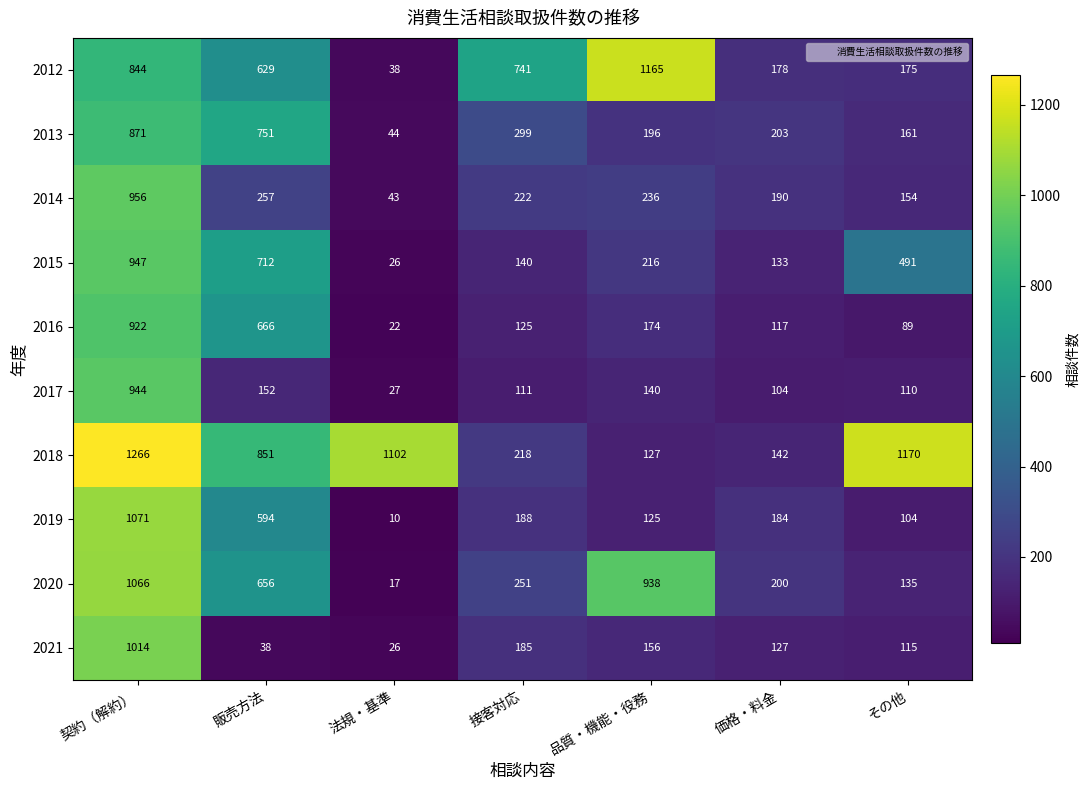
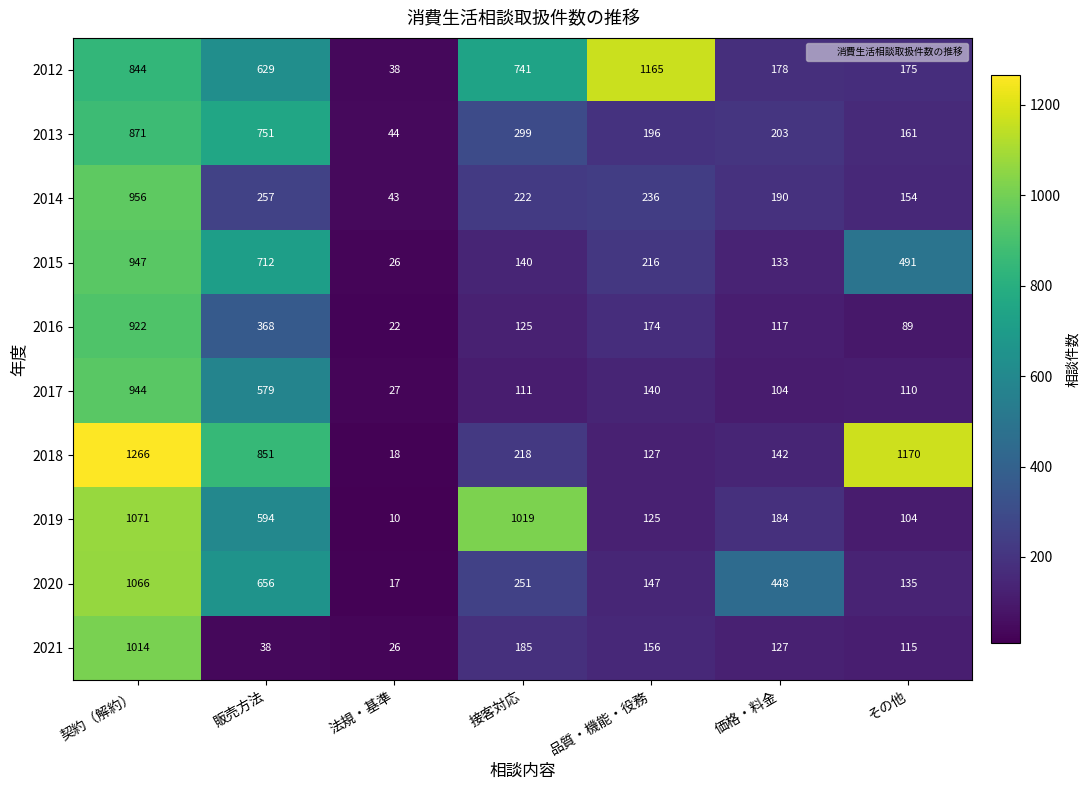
  {
    "2012": {
      "契約（解約）": 844,
      "販売方法": 629,
      "法規・基準": 38,
      "接客対応": 741,
      "品質・機能・役務": 1165,
      "価格・料金": 178,
      "その他": 175
    },
    "2013": {
      "契約（解約）": 871,
      "販売方法": 751,
      "法規・基準": 44,
      "接客対応": 299,
      "品質・機能・役務": 196,
      "価格・料金": 203,
      "その他": 161
    },
    "2014": {
      "契約（解約）": 956,
      "販売方法": 257,
      "法規・基準": 43,
      "接客対応": 222,
      "品質・機能・役務": 236,
      "価格・料金": 190,
      "その他": 154
    },
    "2015": {
      "契約（解約）": 947,
      "販売方法": 712,
      "法規・基準": 26,
      "接客対応": 140,
      "品質・機能・役務": 216,
      "価格・料金": 133,
      "その他": 491
    },
    "2016": {
      "契約（解約）": 922,
-     "販売方法": 666,
+     "販売方法": 368,
      "法規・基準": 22,
      "接客対応": 125,
      "品質・機能・役務": 174,
      "価格・料金": 117,
      "その他": 89
    },
    "2017": {
      "契約（解約）": 944,
-     "販売方法": 152,
+     "販売方法": 579,
      "法規・基準": 27,
      "接客対応": 111,
      "品質・機能・役務": 140,
      "価格・料金": 104,
      "その他": 110
    },
    "2018": {
      "契約（解約）": 1266,
      "販売方法": 851,
-     "法規・基準": 1102,
+     "法規・基準": 18,
      "接客対応": 218,
      "品質・機能・役務": 127,
      "価格・料金": 142,
      "その他": 1170
    },
    "2019": {
      "契約（解約）": 1071,
      "販売方法": 594,
      "法規・基準": 10,
-     "接客対応": 188,
+     "接客対応": 1019,
      "品質・機能・役務": 125,
      "価格・料金": 184,
      "その他": 104
    },
    "2020": {
      "契約（解約）": 1066,
      "販売方法": 656,
      "法規・基準": 17,
      "接客対応": 251,
-     "品質・機能・役務": 938,
-     "価格・料金": 200,
+     "品質・機能・役務": 147,
+     "価格・料金": 448,
      "その他": 135
    },
    "2021": {
      "契約（解約）": 1014,
      "販売方法": 38,
      "法規・基準": 26,
      "接客対応": 185,
      "品質・機能・役務": 156,
      "価格・料金": 127,
      "その他": 115
    }
  }
